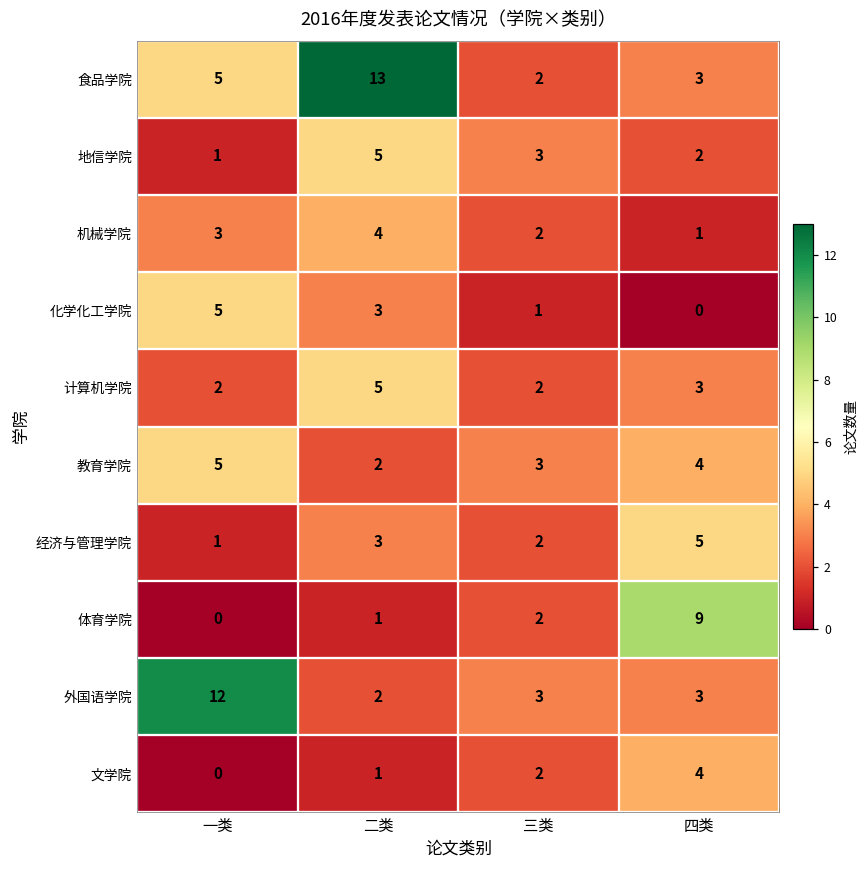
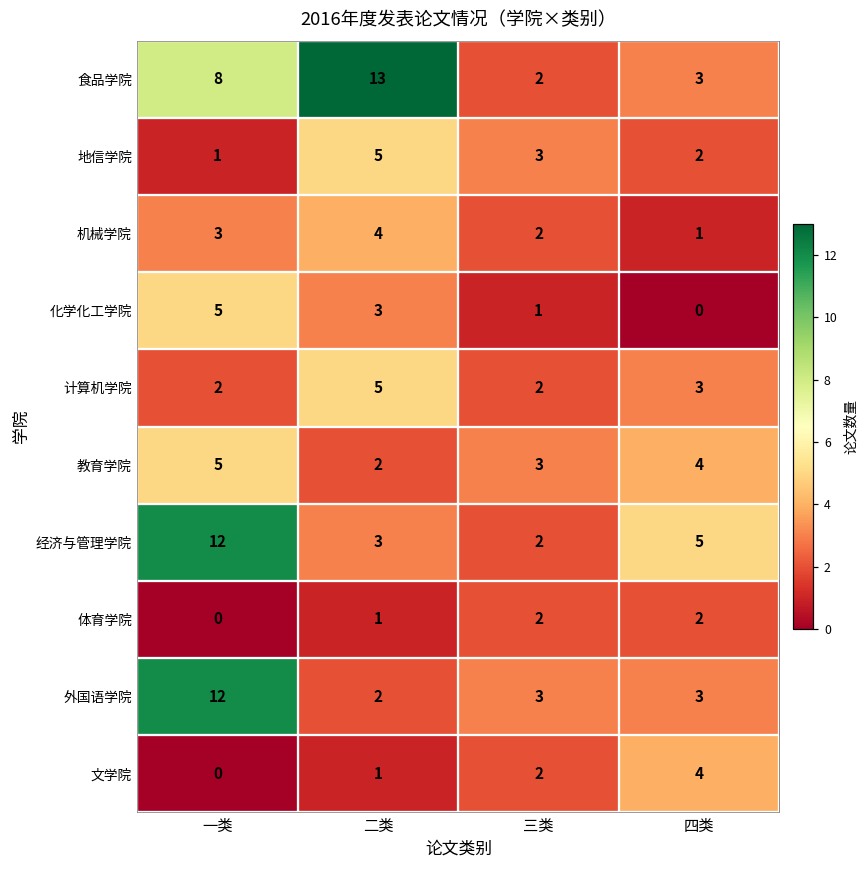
  {
    "食品学院": {
-     "一类": 5,
+     "一类": 8,
      "二类": 13,
      "三类": 2,
      "四类": 3
    },
    "地信学院": {
      "一类": 1,
      "二类": 5,
      "三类": 3,
      "四类": 2
    },
    "机械学院": {
      "一类": 3,
      "二类": 4,
      "三类": 2,
      "四类": 1
    },
    "化学化工学院": {
      "一类": 5,
      "二类": 3,
      "三类": 1,
      "四类": 0
    },
    "计算机学院": {
      "一类": 2,
      "二类": 5,
      "三类": 2,
      "四类": 3
    },
    "教育学院": {
      "一类": 5,
      "二类": 2,
      "三类": 3,
      "四类": 4
    },
    "经济与管理学院": {
-     "一类": 1,
+     "一类": 12,
      "二类": 3,
      "三类": 2,
      "四类": 5
    },
    "体育学院": {
      "一类": 0,
      "二类": 1,
      "三类": 2,
-     "四类": 9
+     "四类": 2
    },
    "外国语学院": {
      "一类": 12,
      "二类": 2,
      "三类": 3,
      "四类": 3
    },
    "文学院": {
      "一类": 0,
      "二类": 1,
      "三类": 2,
      "四类": 4
    }
  }
